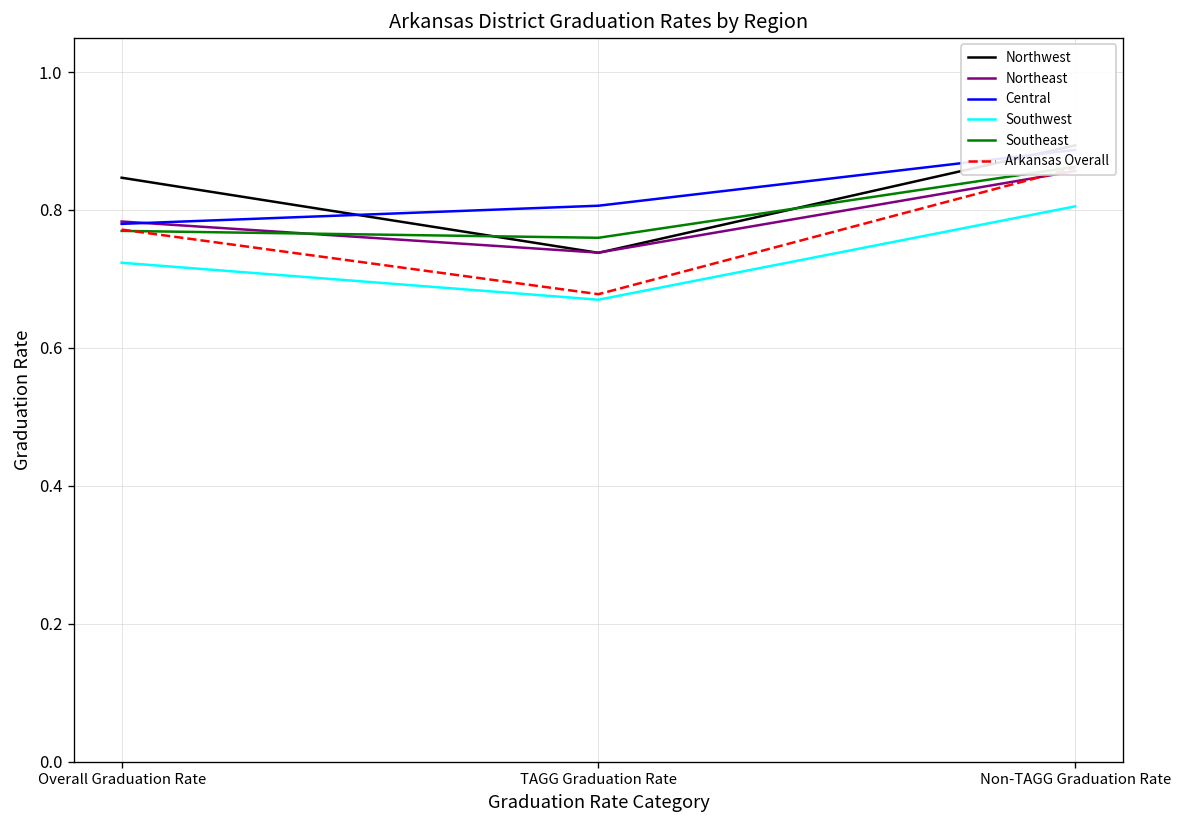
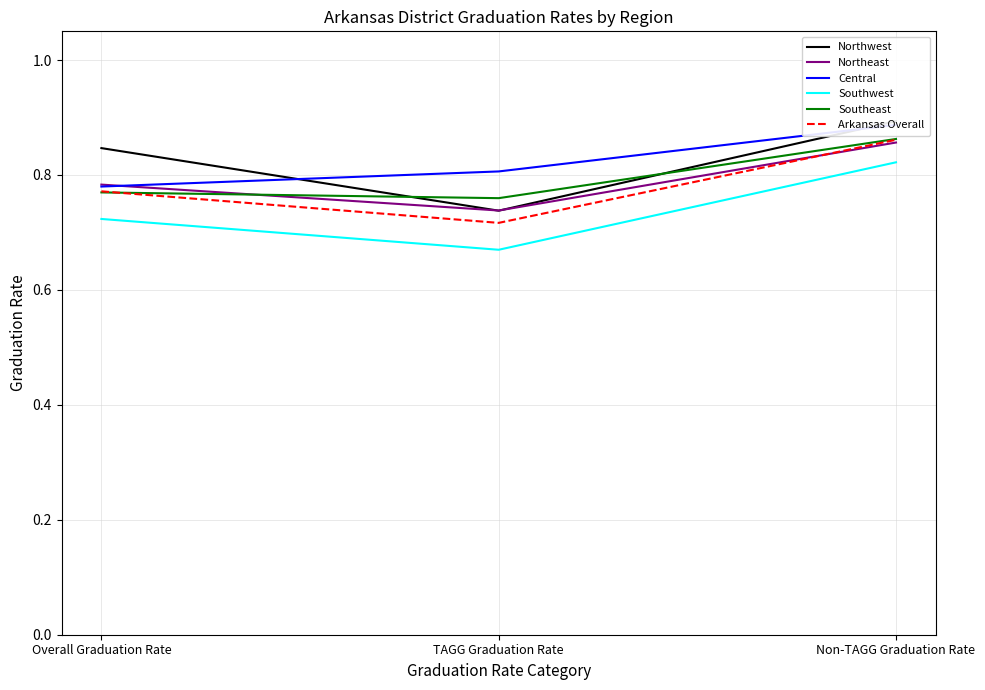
  {
    "Northwest": {
      "Overall Graduation Rate": 0.85
    },
    "Northeast": {
      "Non-TAGG Graduation Rate": 0.86
    },
    "Central": {
      "TAGG Graduation Rate": 0.81
    },
    "Southwest": {
      "Overall Graduation Rate": 0.72,
      "TAGG Graduation Rate": 0.67,
-     "Non-TAGG Graduation Rate": 0.81
+     "Non-TAGG Graduation Rate": 0.82
    },
    "Southeast": {
      "TAGG Graduation Rate": 0.76
    },
    "Arkansas Overall": {
-     "TAGG Graduation Rate": 0.68
+     "TAGG Graduation Rate": 0.72
    }
  }
